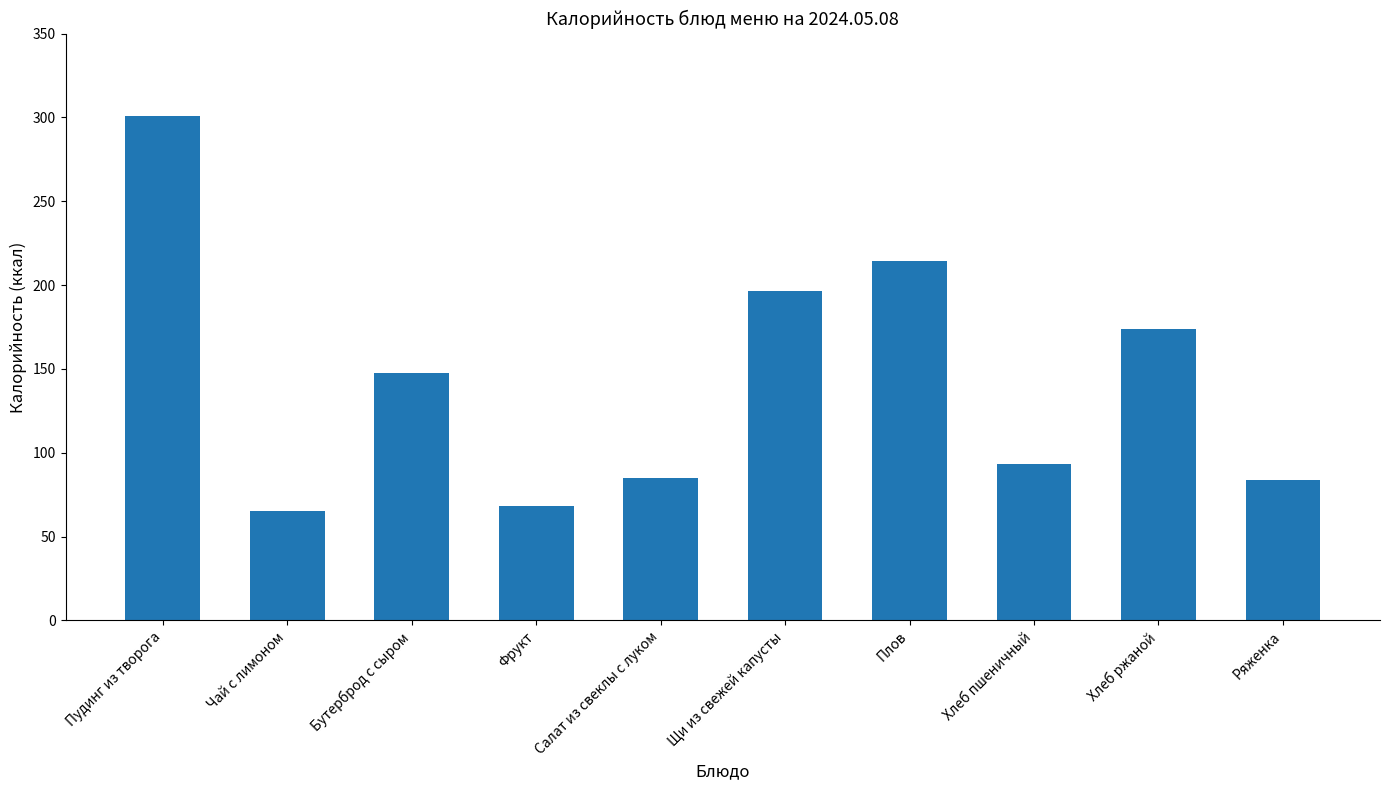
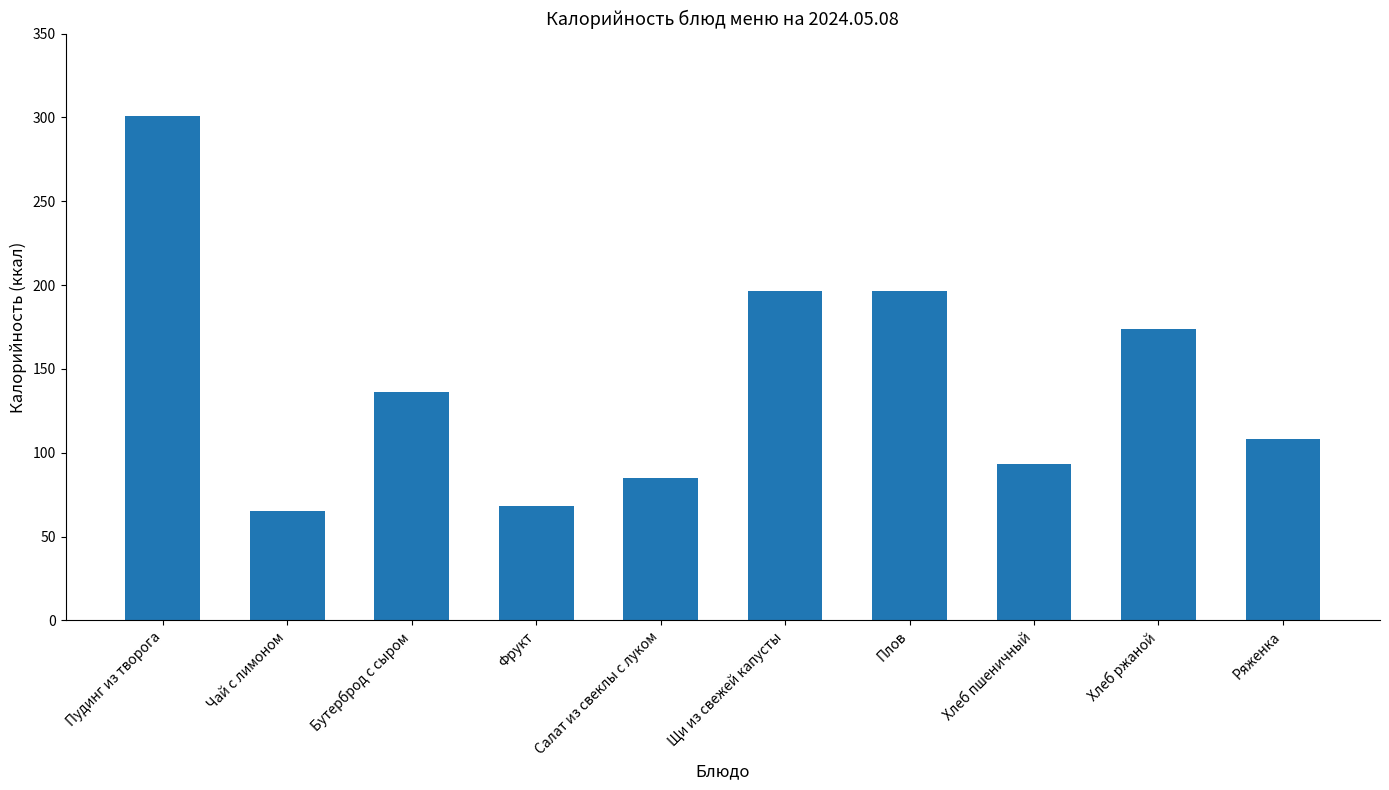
  {
    "Пудинг из творога": 301,
    "Чай с лимоном": 65,
-   "Бутерброд с сыром": 148,
+   "Бутерброд с сыром": 136,
    "Фрукт": 68,
    "Салат из свеклы с луком": 85,
    "Щи из свежей капусты": 197,
-   "Плов": 214,
+   "Плов": 196,
    "Хлеб пшеничный": 94,
    "Хлеб ржаной": 174,
-   "Ряженка": 84
+   "Ряженка": 108
  }
